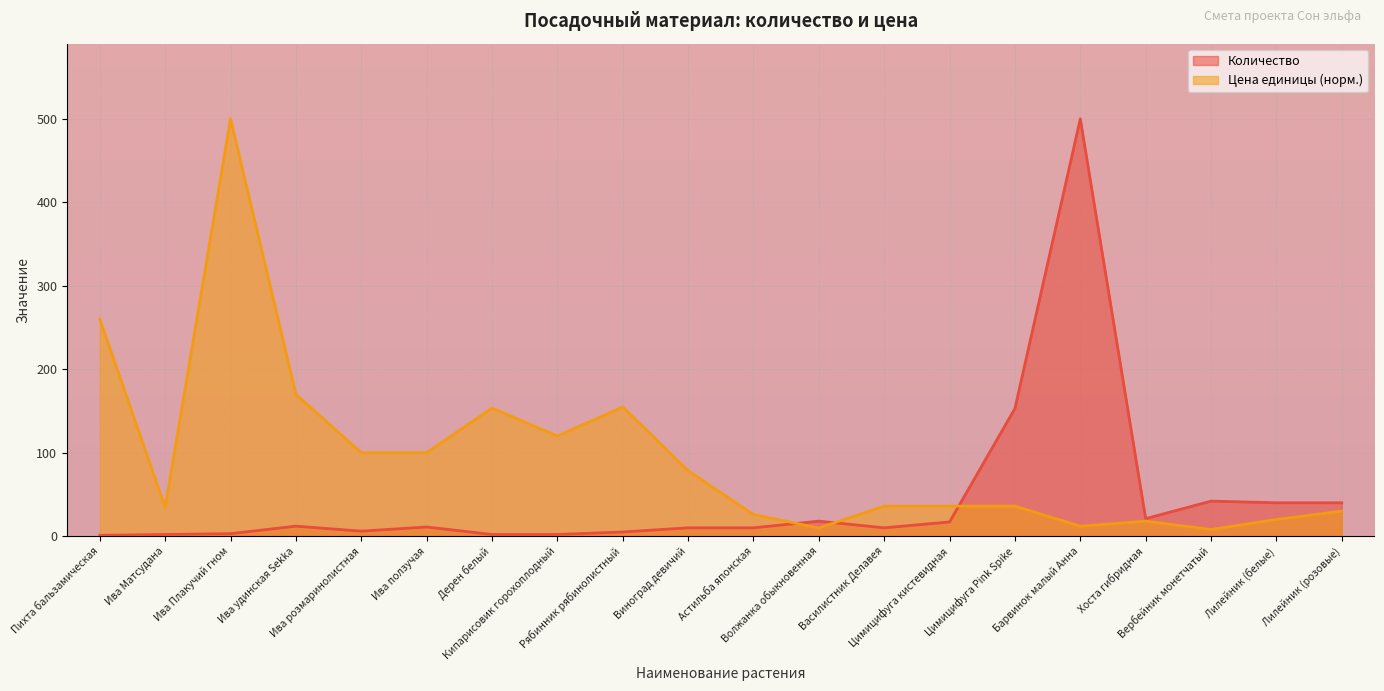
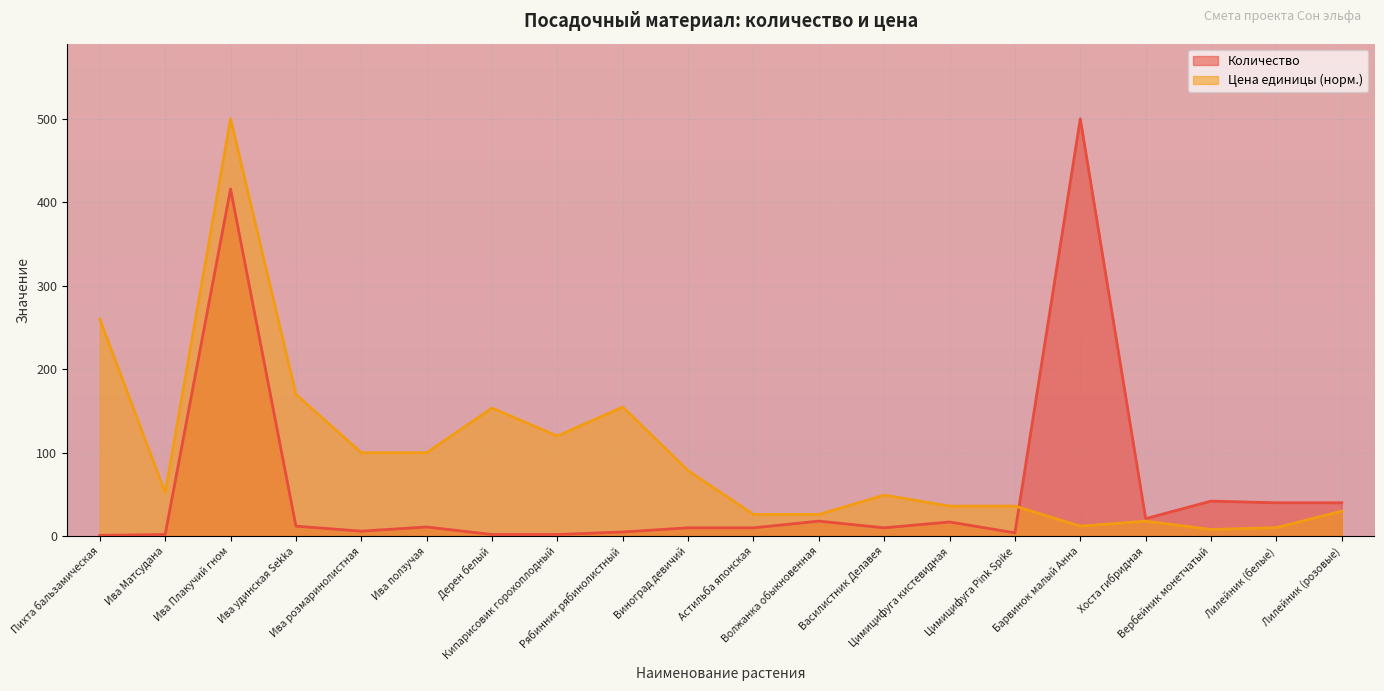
  {
    "Количество": {
      "Пихта бальзамическая": 0,
      "Ива Матсудана": 0,
-     "Ива Плакучий гном": 0,
+     "Ива Плакучий гном": 420,
      "Ива удинская Sekka": 10,
      "Ива розмаринолистная": 10,
      "Ива ползучая": 10,
      "Дерен белый": 0,
      "Кипарисовик горохоплодный": 0,
      "Рябинник рябинолистный": 10,
      "Виноград девичий": 10,
      "Астильба японская": 10,
      "Волжанка обыкновенная": 20,
      "Василистник Делавея": 10,
      "Цимицифуга кистевидная": 20,
-     "Цимицифуга Pink Spike": 150,
+     "Цимицифуга Pink Spike": 0,
      "Барвинок малый Анна": 500,
      "Вербейник монетчатый": 40,
      "Лилейник (белые)": 40,
      "Лилейник (розовые)": 40
    },
    "Цена единицы (норм.)": {
      "Пихта бальзамическая": 260,
-     "Ива Матсудана": 30,
+     "Ива Матсудана": 50,
      "Ива Плакучий гном": 500,
      "Ива удинская Sekka": 170,
      "Ива розмаринолистная": 100,
      "Ива ползучая": 100,
      "Дерен белый": 150,
      "Кипарисовик горохоплодный": 120,
      "Рябинник рябинолистный": 150,
      "Виноград девичий": 80,
      "Астильба японская": 30,
-     "Волжанка обыкновенная": 10,
-     "Василистник Делавея": 40,
+     "Волжанка обыкновенная": 30,
+     "Василистник Делавея": 50,
      "Цимицифуга кистевидная": 40,
      "Цимицифуга Pink Spike": 40,
      "Барвинок малый Анна": 10,
      "Вербейник монетчатый": 10,
-     "Лилейник (белые)": 20,
+     "Лилейник (белые)": 10,
      "Лилейник (розовые)": 30
    }
  }
